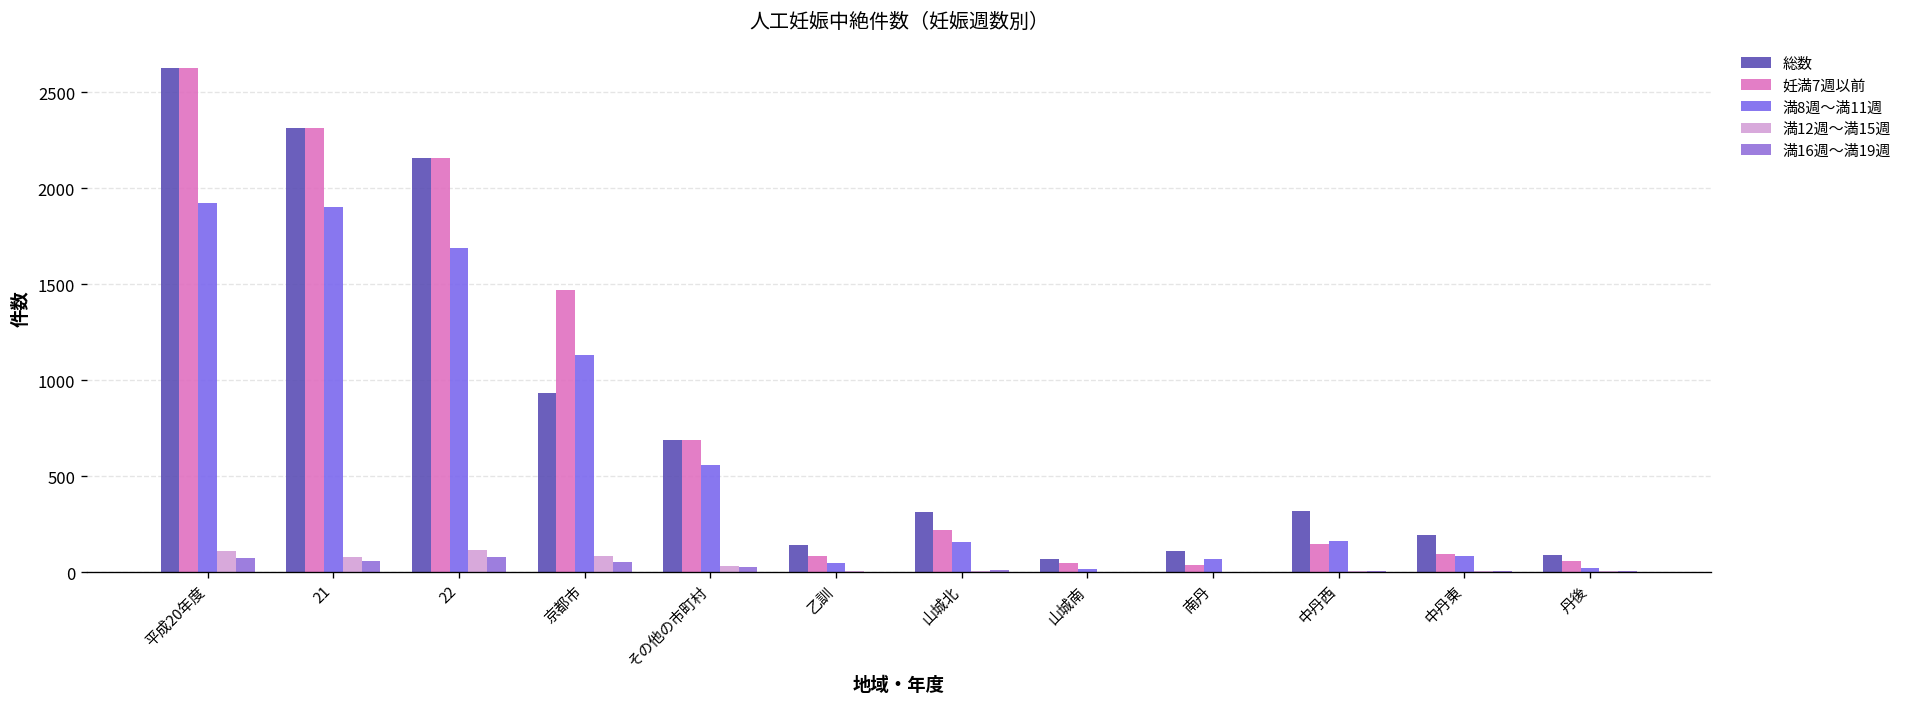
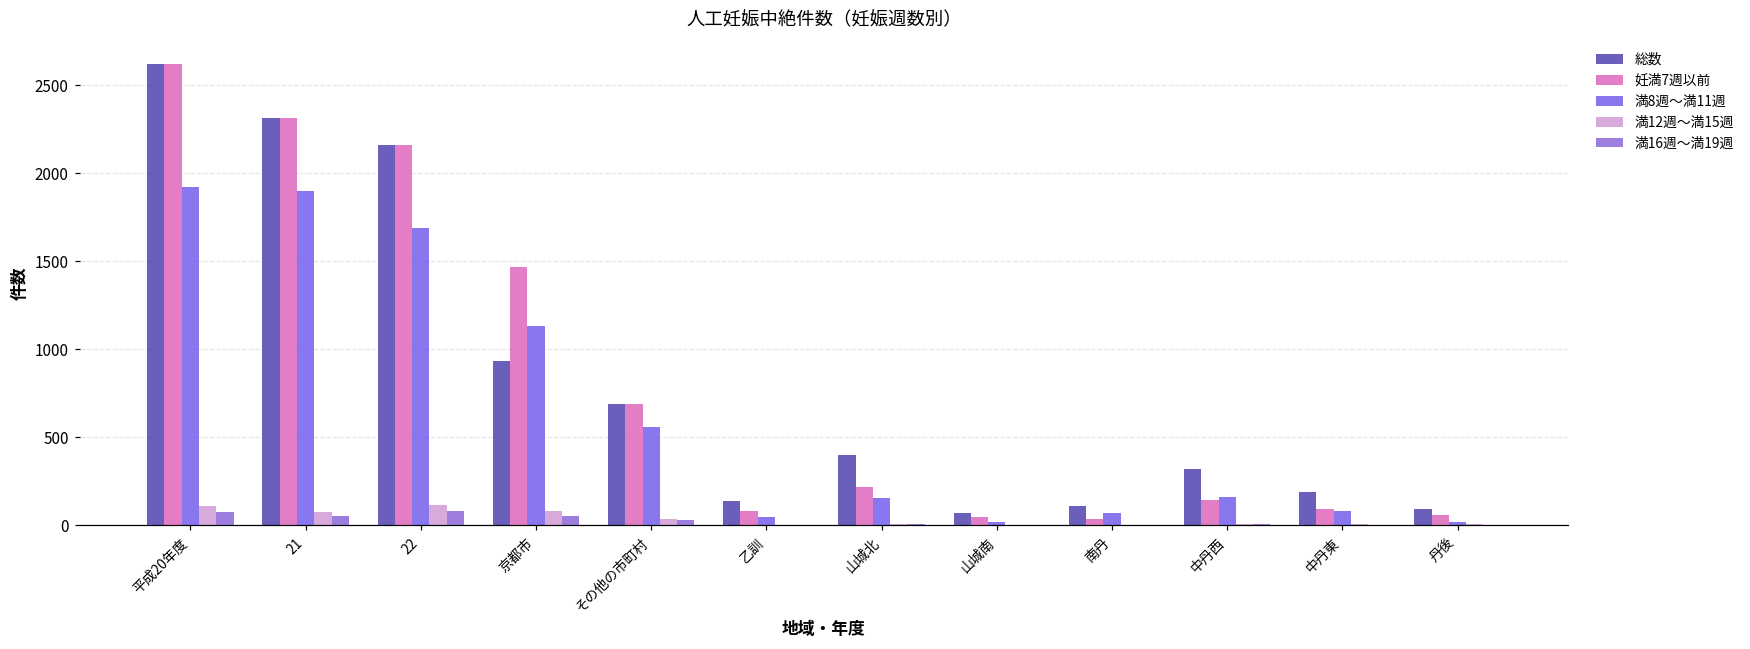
  {
    "総数": {
      "平成20年度": 2620,
      "21": 2310,
      "22": 2160,
      "京都市": 940,
      "その他の市町村": 690,
      "乙訓": 140,
-     "山城北": 320,
+     "山城北": 400,
      "山城南": 70,
      "南丹": 110,
      "中丹西": 320,
      "中丹東": 190,
      "丹後": 90
    }
  }
